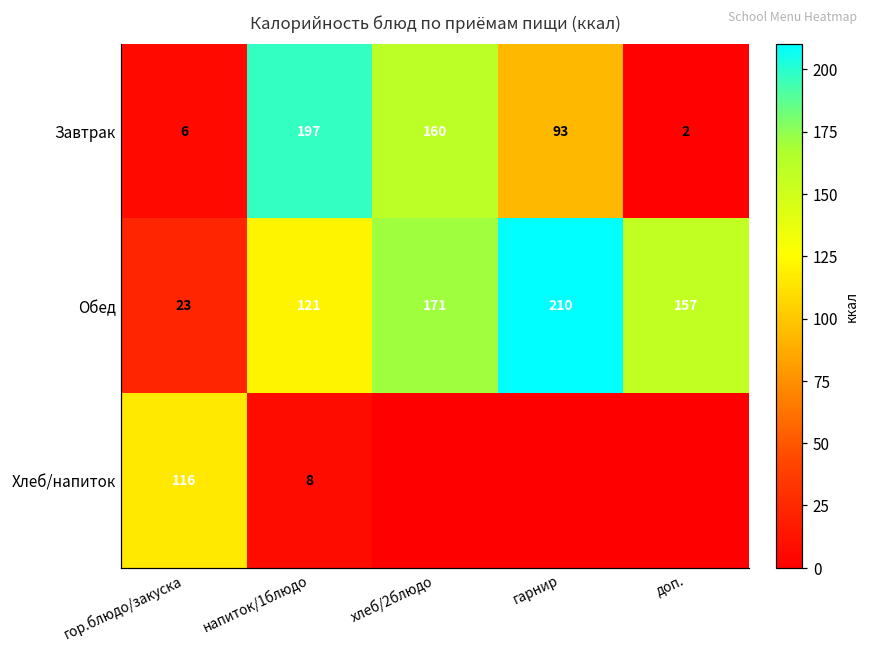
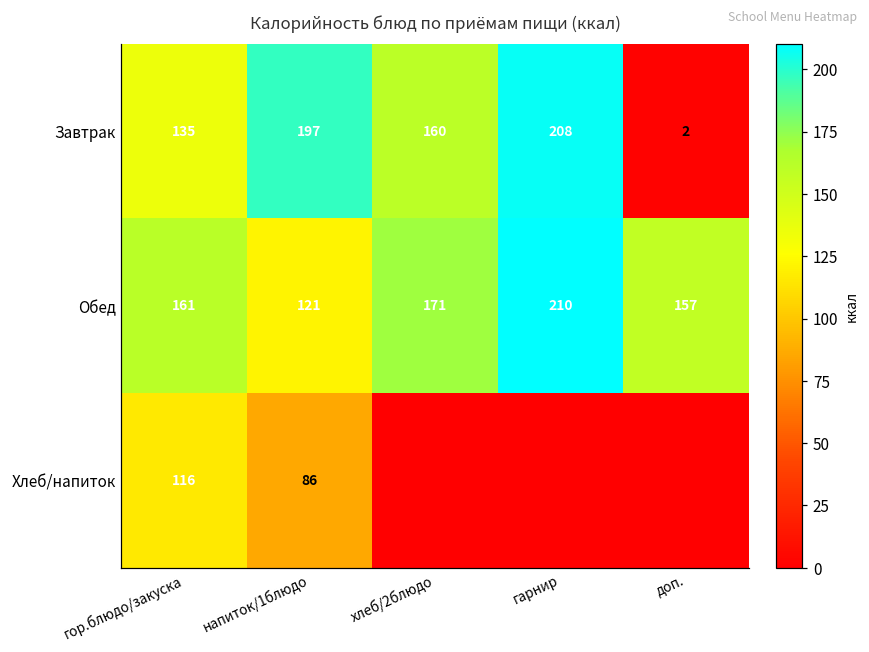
  {
    "Завтрак": {
-     "гор.блюдо/закуска": 6,
+     "гор.блюдо/закуска": 135,
      "напиток/1блюдо": 197,
      "хлеб/2блюдо": 160,
-     "гарнир": 93,
+     "гарнир": 208,
      "доп.": 2
    },
    "Обед": {
-     "гор.блюдо/закуска": 23,
+     "гор.блюдо/закуска": 161,
      "напиток/1блюдо": 121,
      "хлеб/2блюдо": 171,
      "гарнир": 210,
      "доп.": 157
    },
    "Хлеб/напиток": {
      "гор.блюдо/закуска": 116,
-     "напиток/1блюдо": 8
+     "напиток/1блюдо": 86
    }
  }
